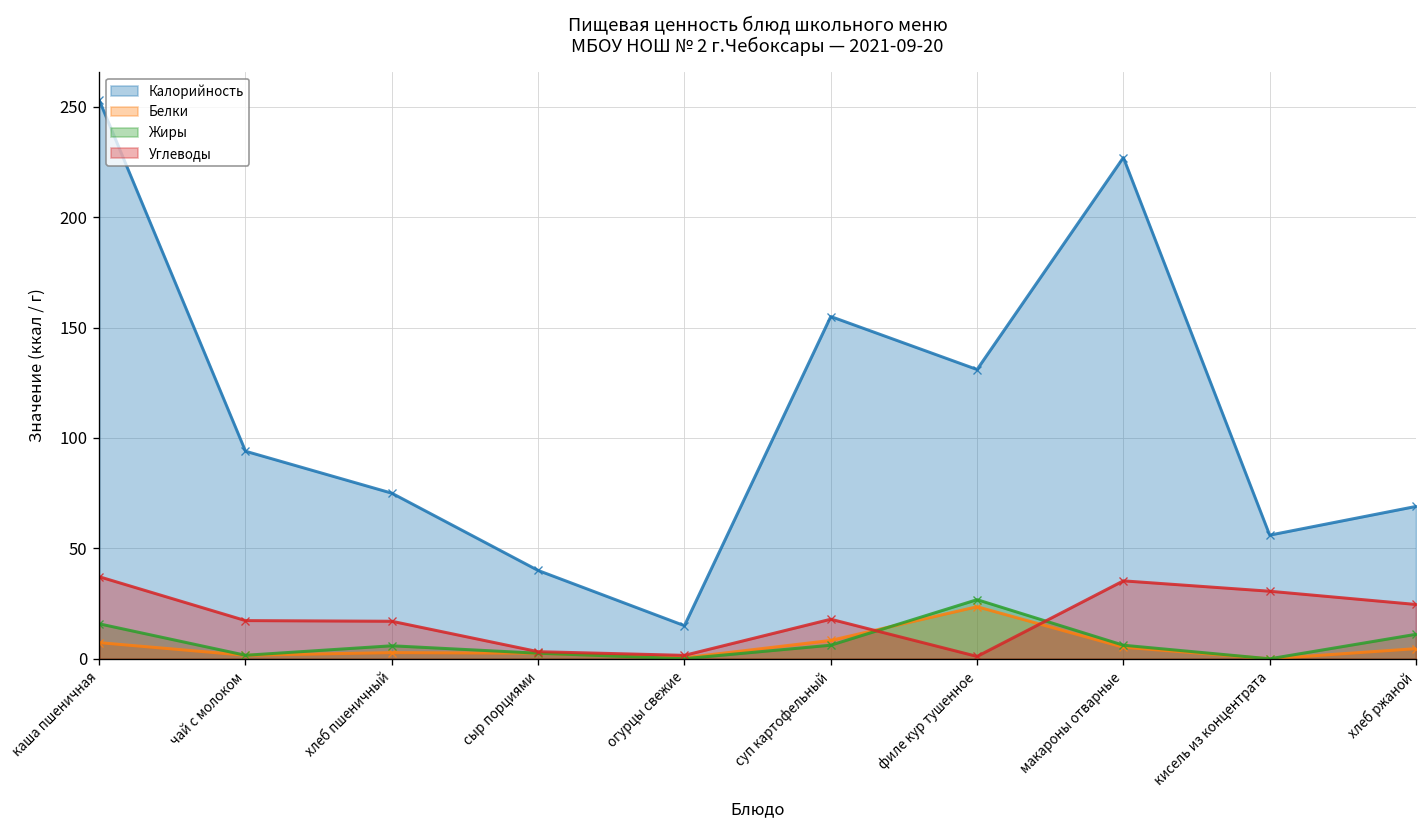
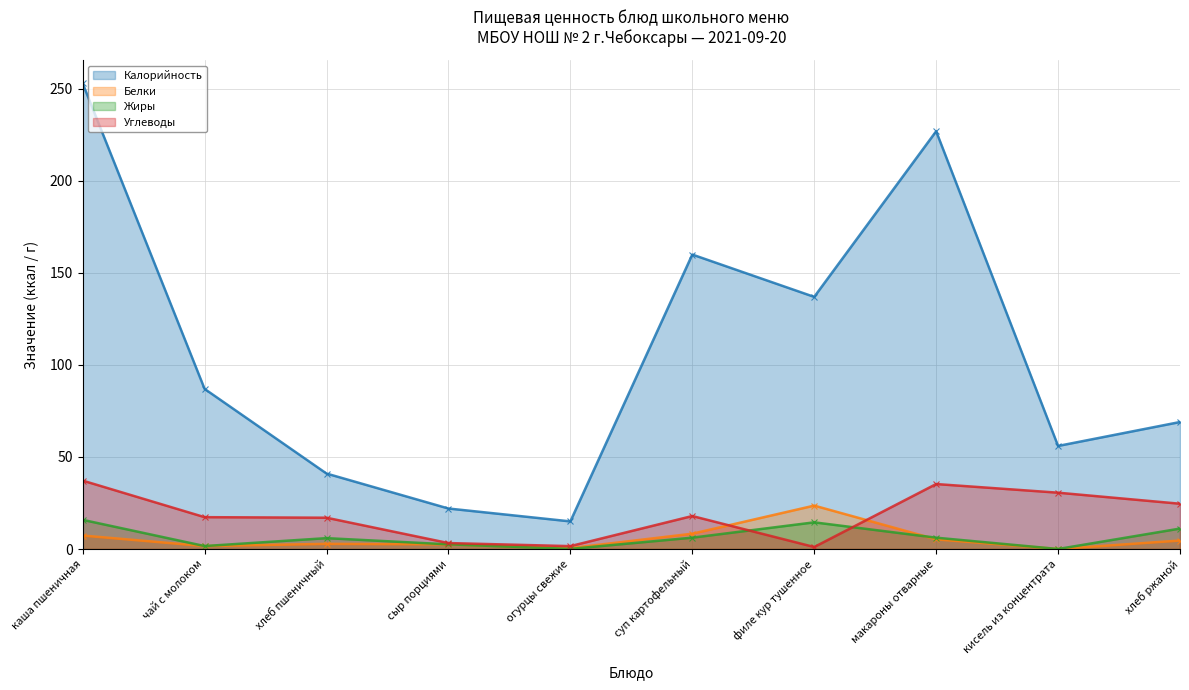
  {
    "Калорийность": {
      "каша пшеничная": 253,
-     "чай с молоком": 94,
-     "хлеб пшеничный": 75,
-     "сыр порциями": 40,
+     "чай с молоком": 87,
+     "хлеб пшеничный": 41,
+     "сыр порциями": 22,
      "огурцы свежие": 15,
-     "суп картофельный": 155,
-     "филе кур тушенное": 131,
+     "суп картофельный": 160,
+     "филе кур тушенное": 137,
      "макароны отварные": 227,
      "кисель из концентрата": 56,
      "хлеб ржаной": 69
    },
    "Жиры": {
      "каша пшеничная": 16,
      "хлеб пшеничный": 6,
      "суп картофельный": 6,
-     "филе кур тушенное": 27,
+     "филе кур тушенное": 14,
      "хлеб ржаной": 11
    }
  }
